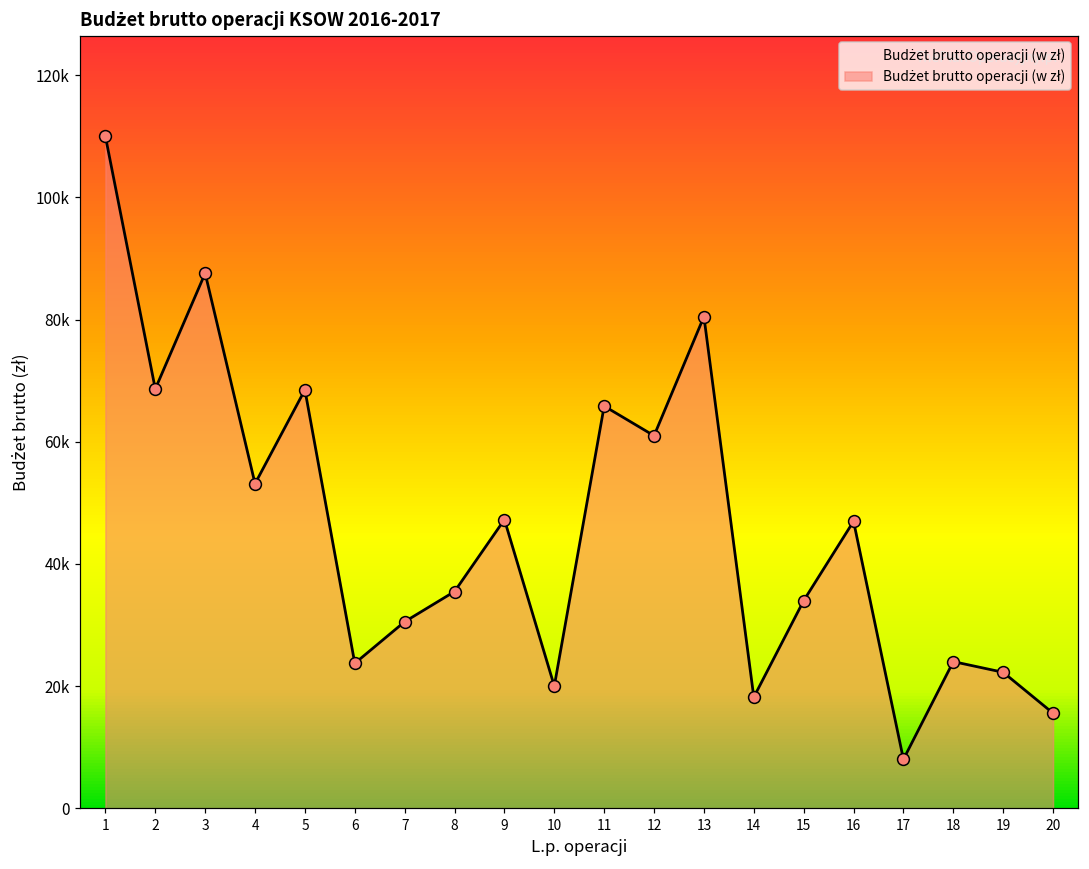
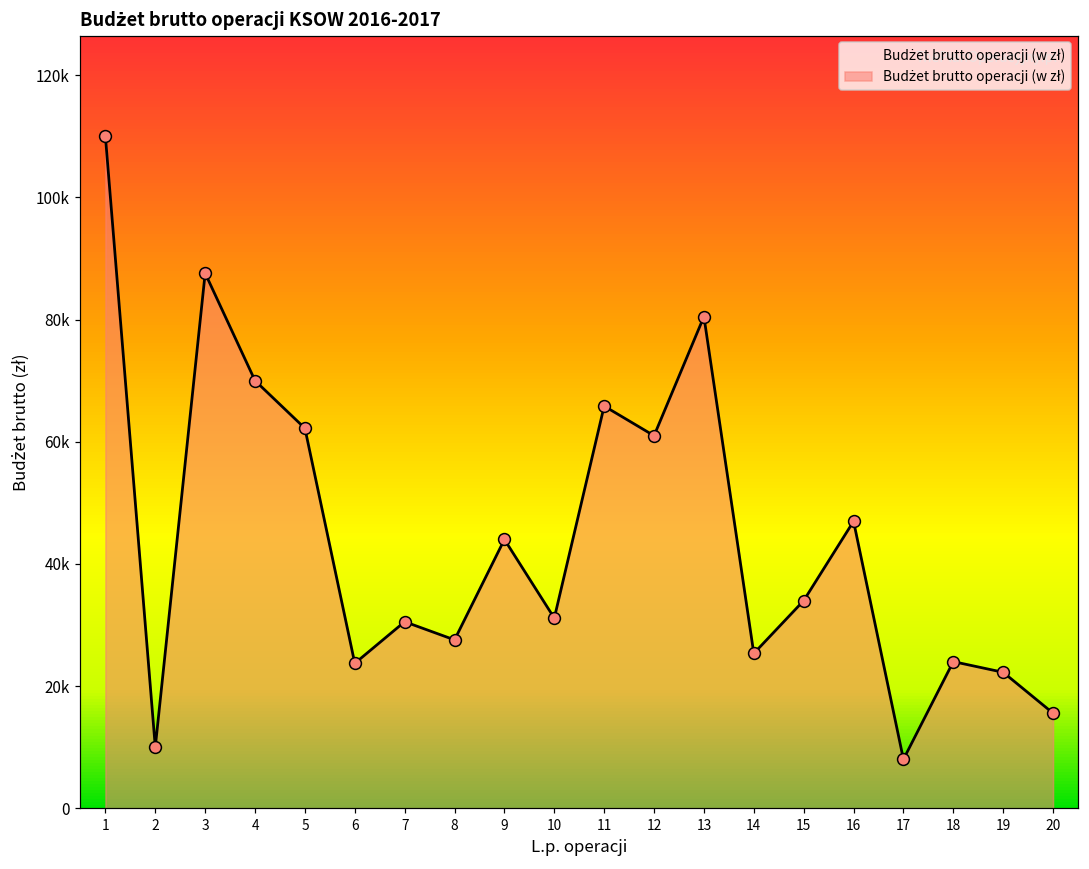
  {
    "1": 110000,
-   "2": 69000,
+   "2": 10000,
    "3": 88000,
-   "4": 53000,
-   "5": 69000,
+   "4": 70000,
+   "5": 62000,
    "6": 24000,
    "7": 31000,
-   "8": 35000,
-   "9": 47000,
-   "10": 20000,
+   "8": 28000,
+   "9": 44000,
+   "10": 31000,
    "11": 66000,
    "12": 61000,
    "13": 80000,
-   "14": 18000,
+   "14": 25000,
    "15": 34000,
    "16": 47000,
    "17": 8000,
    "18": 24000,
    "19": 22000,
    "20": 16000
  }
